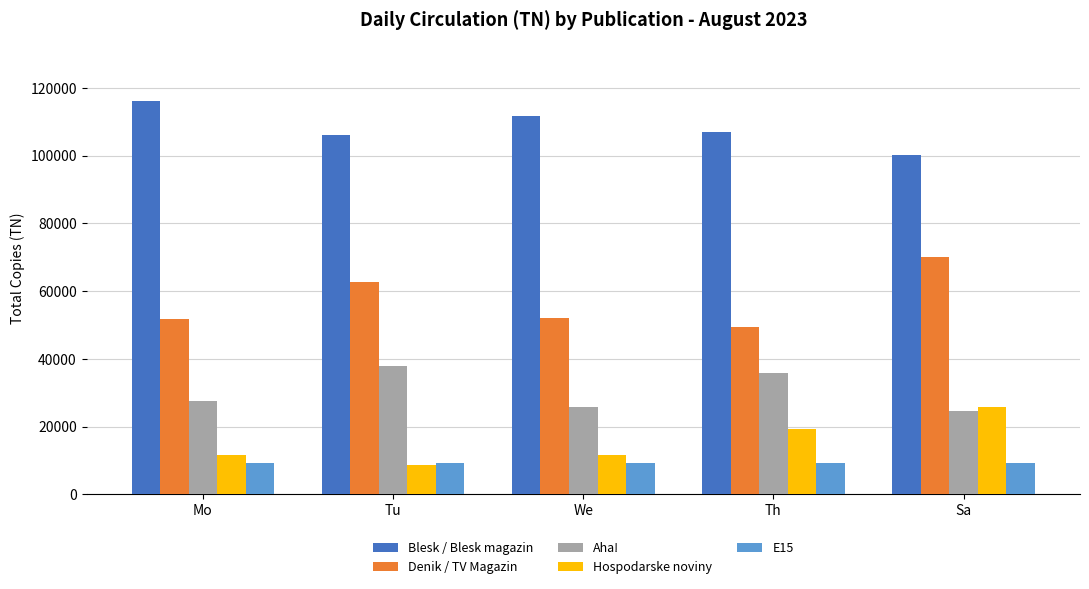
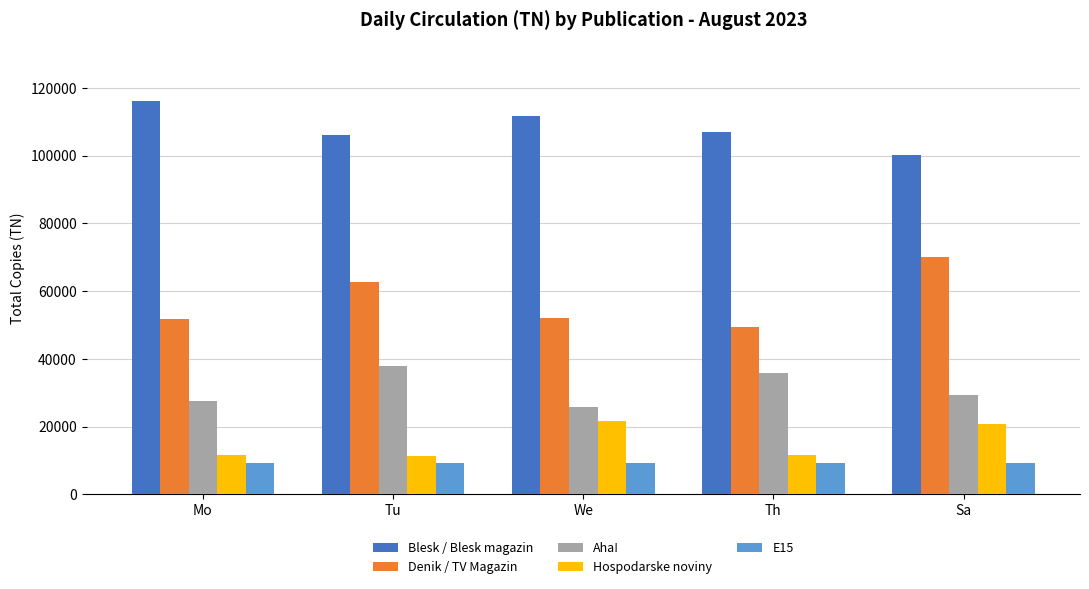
  {
    "Denik / TV Magazin": {
      "Mo": 52000,
      "Tu": 63000,
      "We": 52000,
      "Th": 49000,
      "Sa": 70000
    },
    "Aha!": {
      "Mo": 28000,
      "Tu": 38000,
      "We": 26000,
      "Th": 36000,
-     "Sa": 25000
+     "Sa": 29000
    },
    "Hospodarske noviny": {
      "Mo": 11000,
-     "Tu": 9000,
-     "We": 12000,
-     "Th": 19000,
-     "Sa": 26000
+     "Tu": 11000,
+     "We": 22000,
+     "Th": 12000,
+     "Sa": 21000
    }
  }
